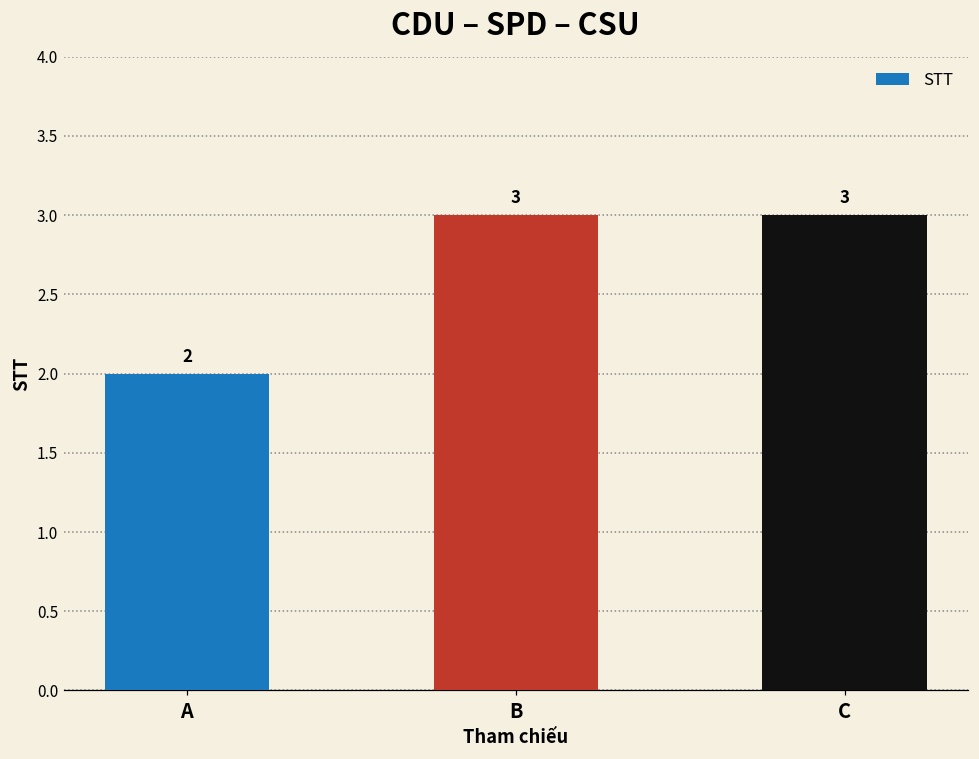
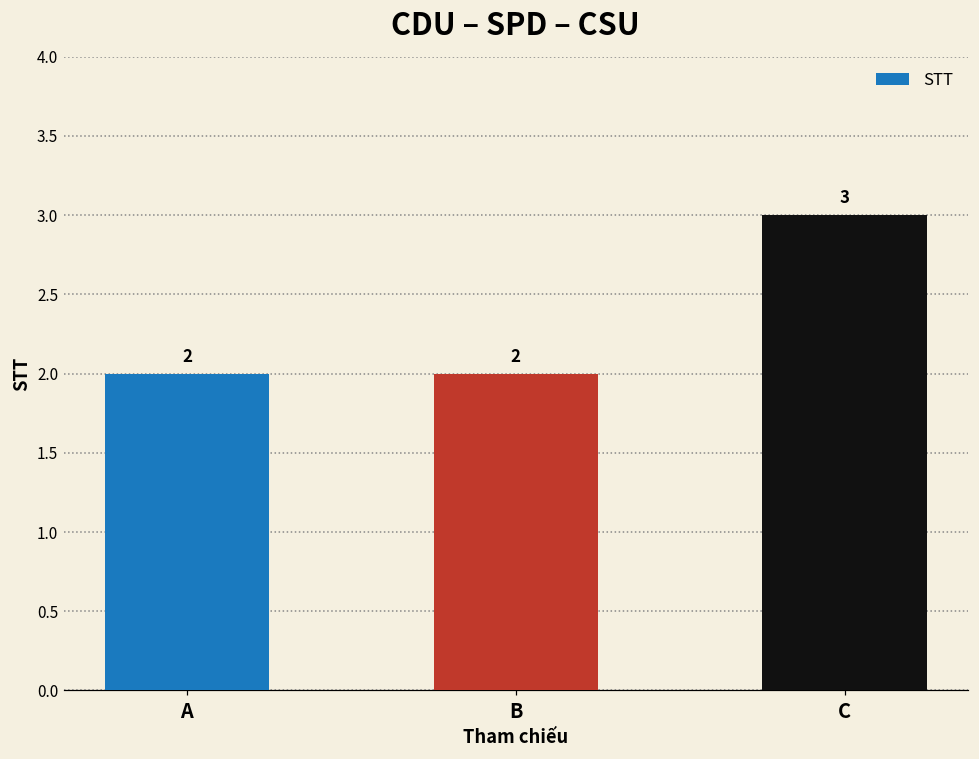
  {
    "A": 2,
-   "B": 3,
+   "B": 2,
    "C": 3
  }
